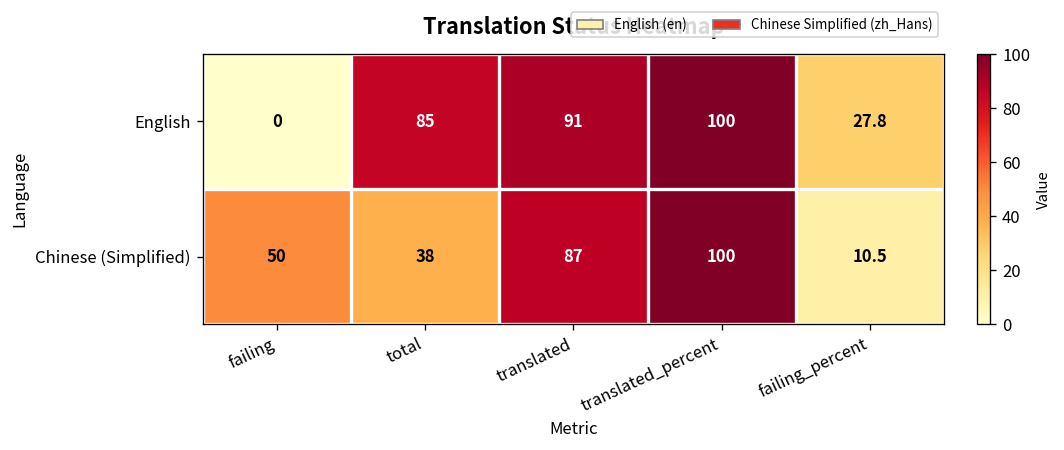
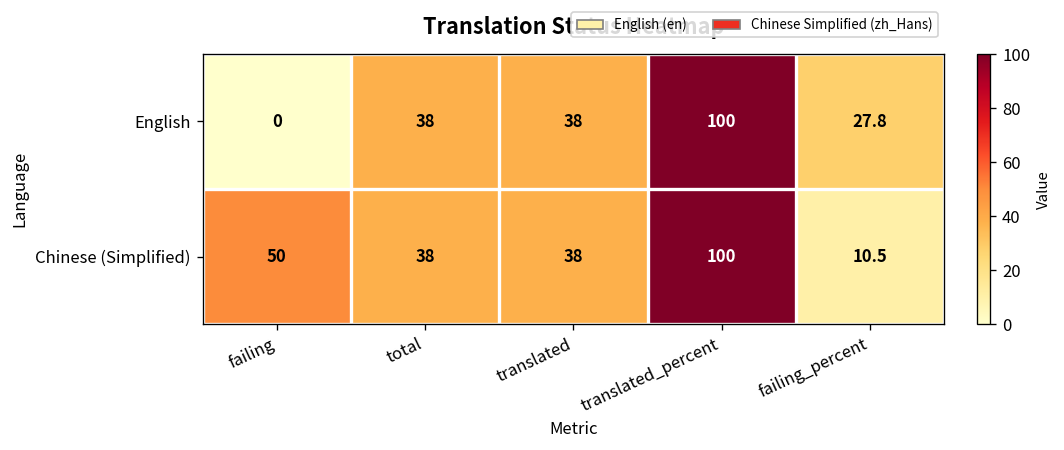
  {
    "English": {
      "failing": 0,
-     "total": 85,
-     "translated": 91,
+     "total": 38,
+     "translated": 38,
      "translated_percent": 100,
      "failing_percent": 27.8
    },
    "Chinese (Simplified)": {
      "failing": 50,
      "total": 38,
-     "translated": 87,
+     "translated": 38,
      "translated_percent": 100,
      "failing_percent": 10.5
    }
  }
